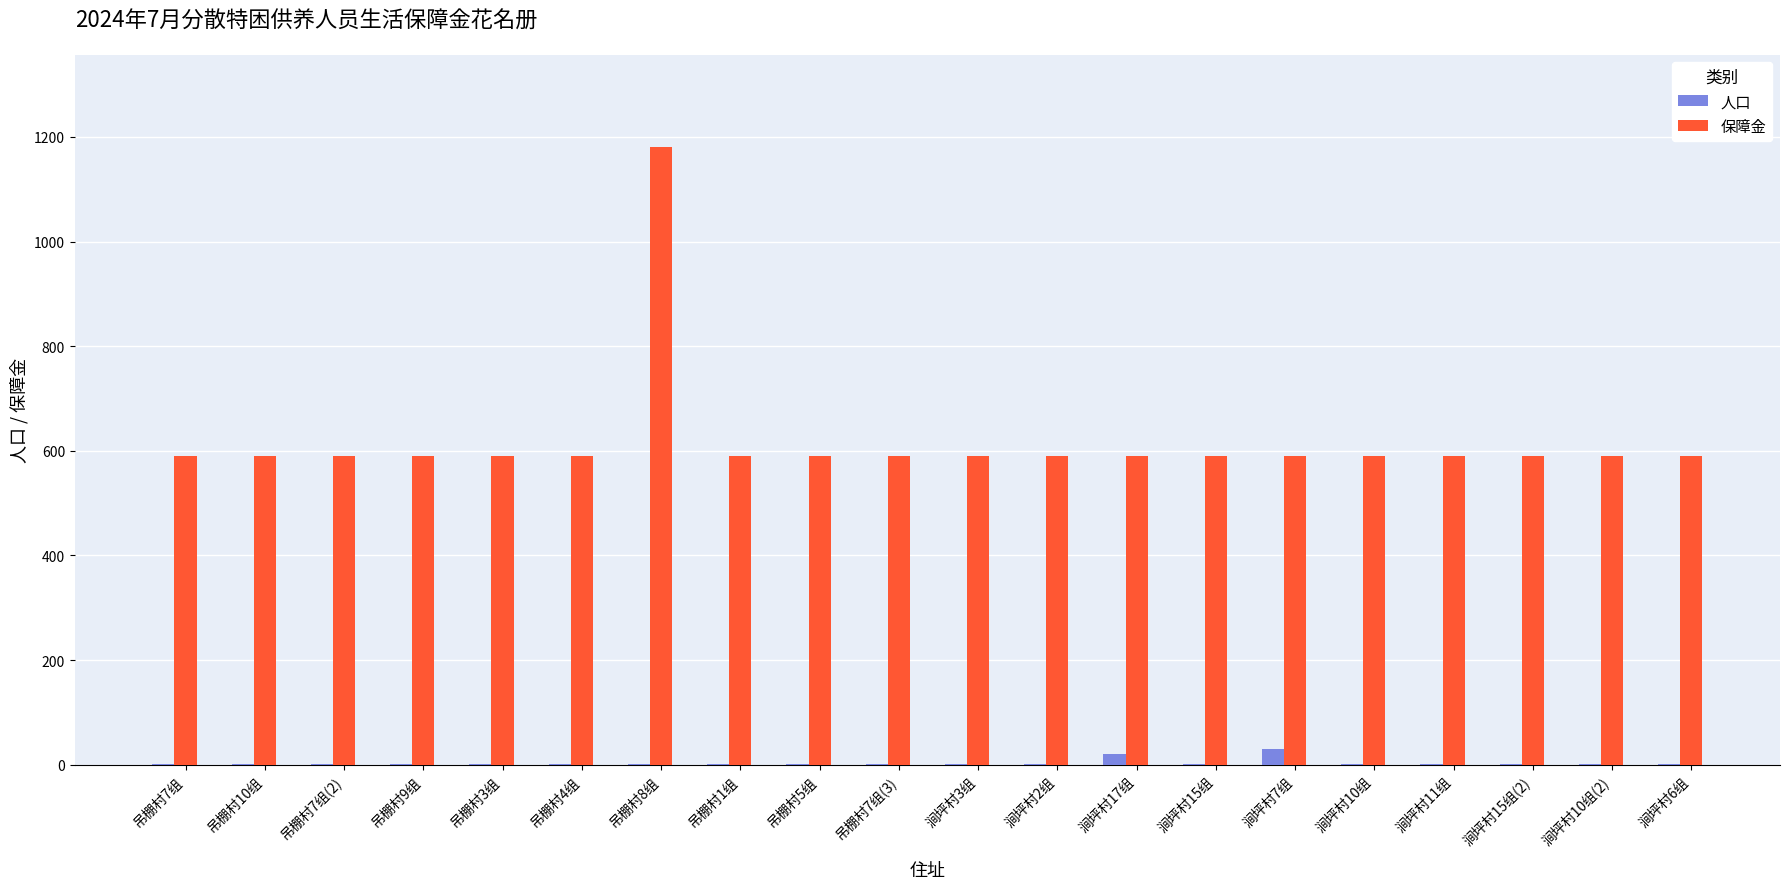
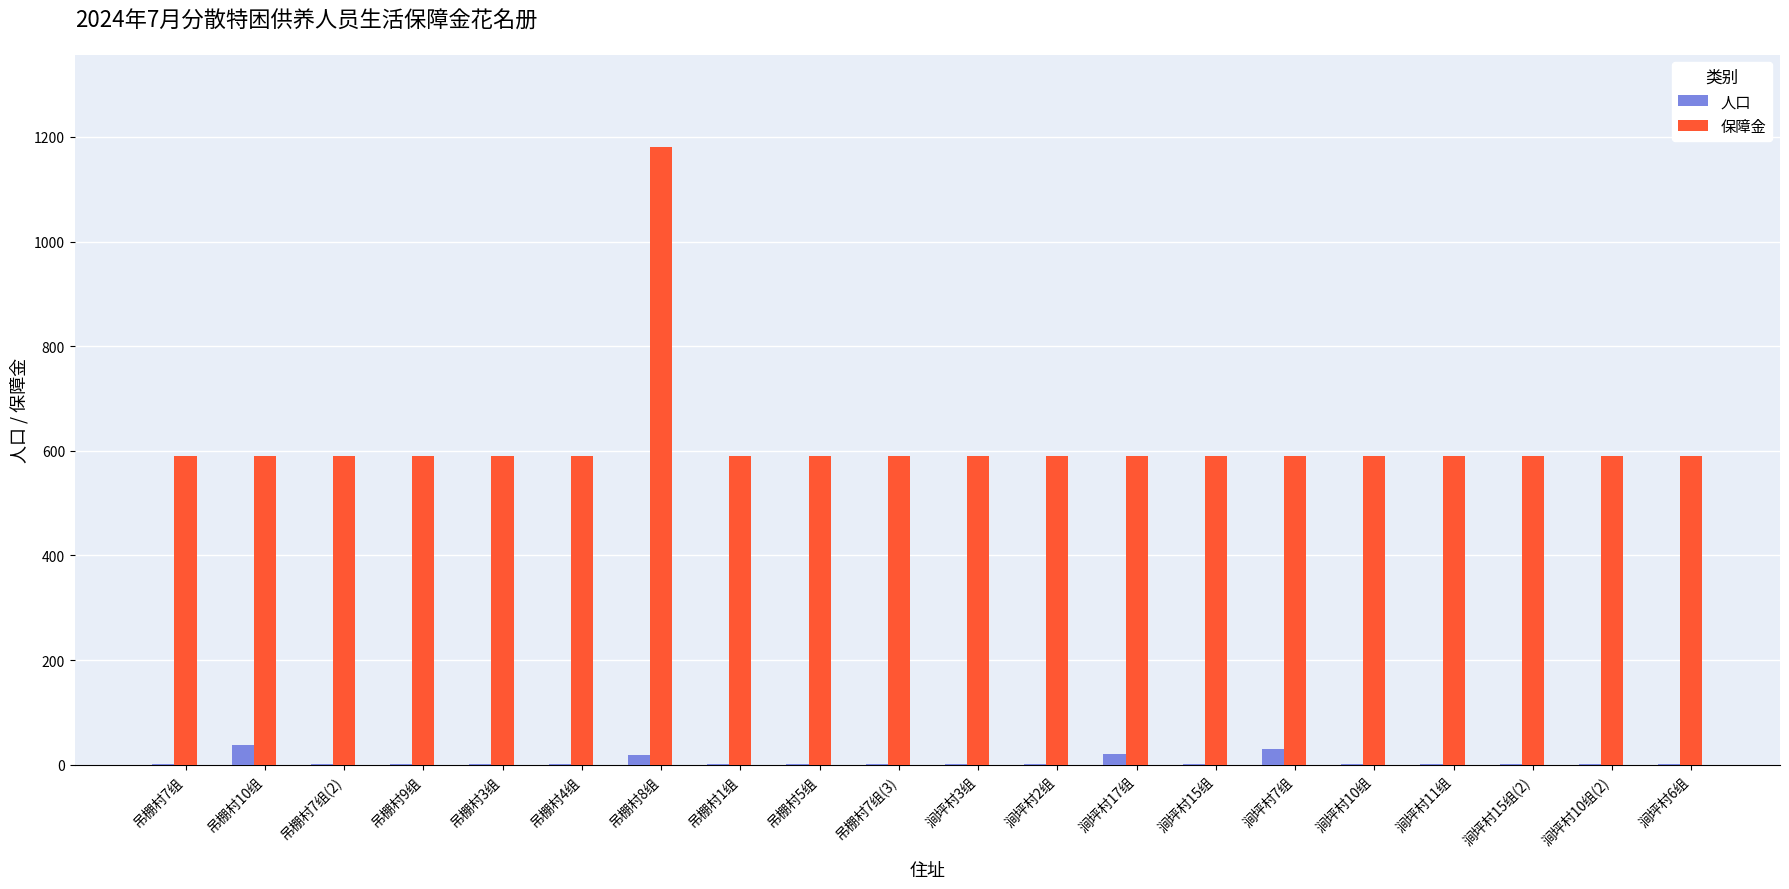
  {
    "人口": {
-     "吊棚村10组": 0,
-     "吊棚村8组": 0,
+     "吊棚村10组": 40,
+     "吊棚村8组": 20,
      "涧坪村17组": 20,
      "涧坪村7组": 30
    },
    "保障金": {
      "吊棚村7组": 590,
      "吊棚村10组": 590,
      "吊棚村7组(2)": 590,
      "吊棚村9组": 590,
      "吊棚村3组": 590,
      "吊棚村4组": 590,
      "吊棚村8组": 1180,
      "吊棚村1组": 590,
      "吊棚村5组": 590,
      "吊棚村7组(3)": 590,
      "涧坪村3组": 590,
      "涧坪村2组": 590,
      "涧坪村17组": 590,
      "涧坪村15组": 590,
      "涧坪村7组": 590,
      "涧坪村10组": 590,
      "涧坪村11组": 590,
      "涧坪村15组(2)": 590,
      "涧坪村10组(2)": 590,
      "涧坪村6组": 590
    }
  }
